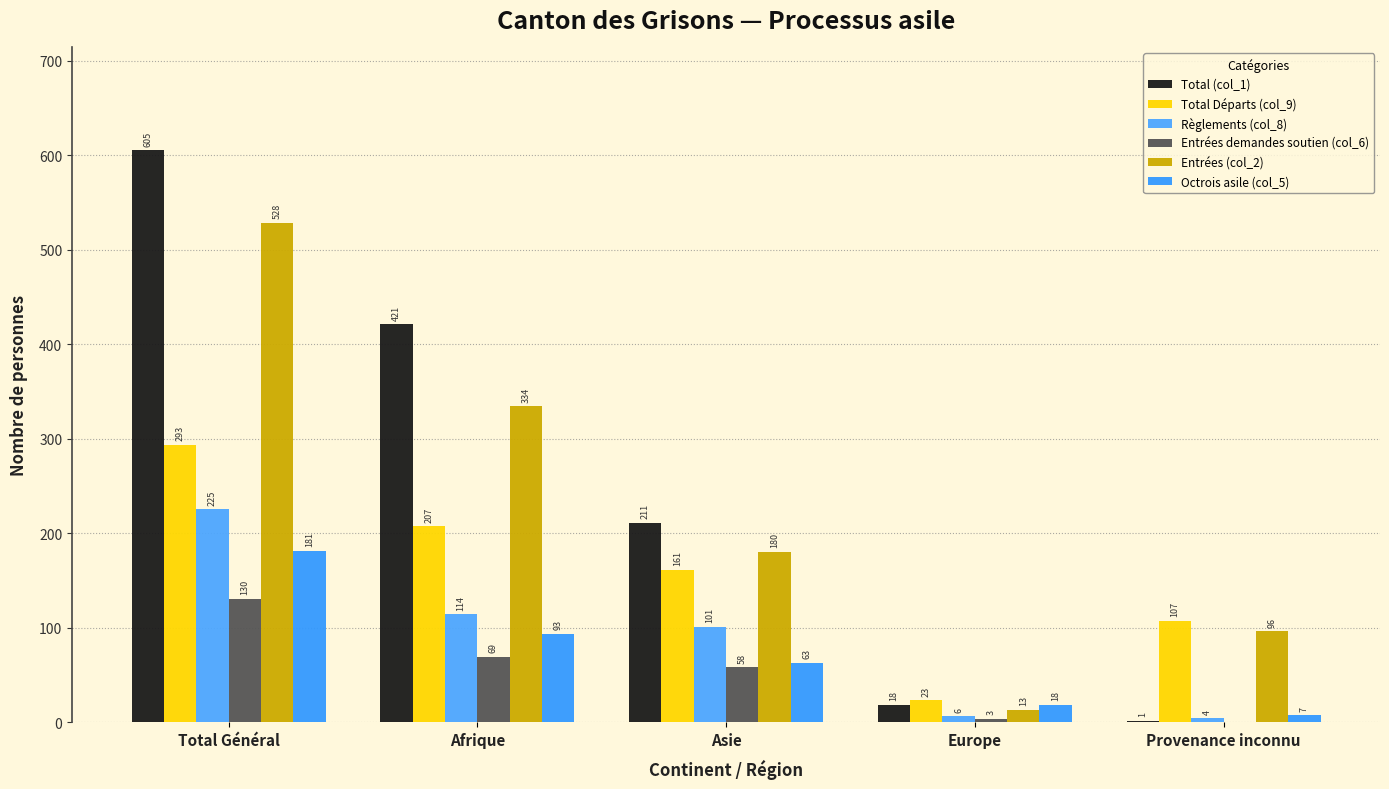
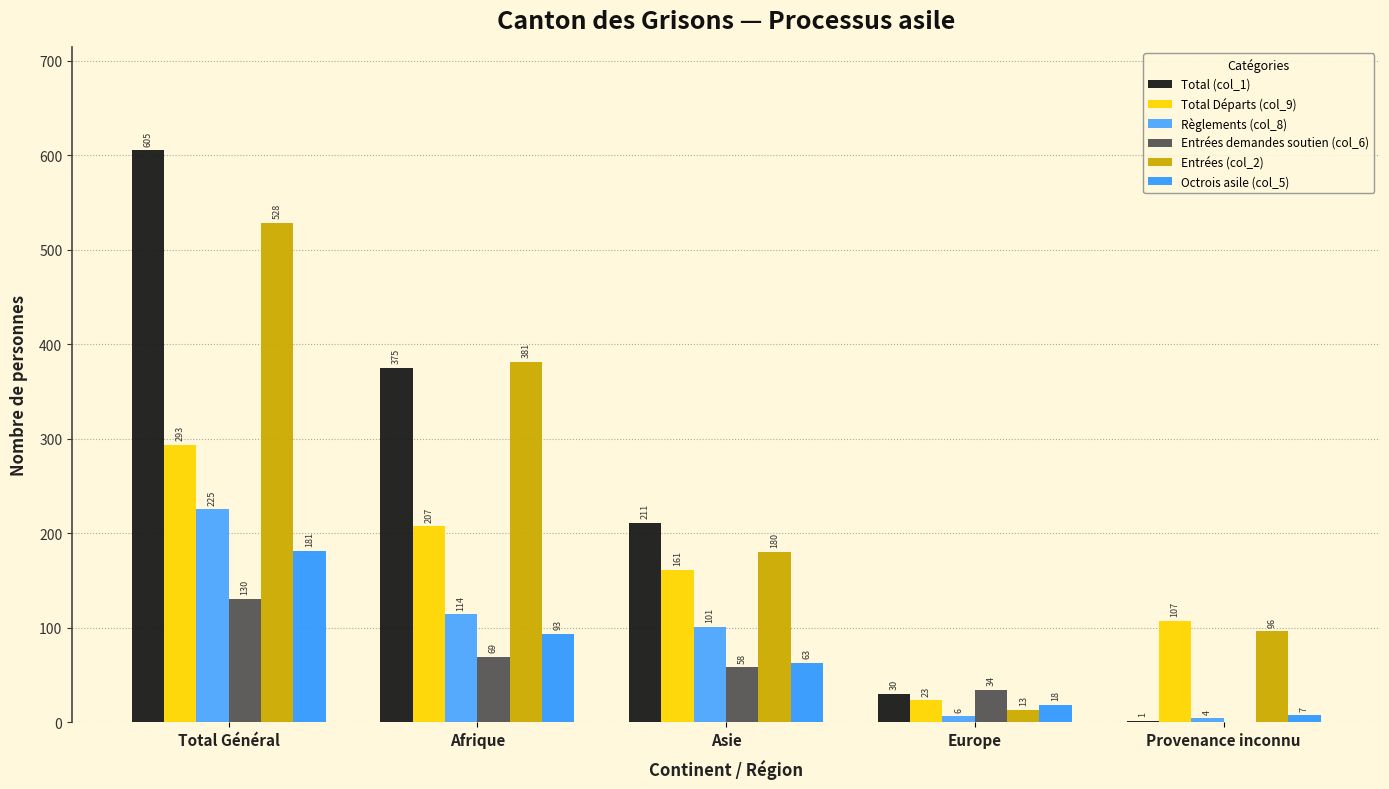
  {
    "Total (col_1)": {
      "Total Général": 605,
-     "Afrique": 421,
+     "Afrique": 375,
      "Asie": 211,
-     "Europe": 18,
+     "Europe": 30,
      "Provenance inconnu": 1
    },
    "Total Départs (col_9)": {
      "Total Général": 293,
      "Afrique": 207,
      "Asie": 161,
      "Europe": 23,
      "Provenance inconnu": 107
    },
    "Entrées demandes soutien (col_6)": {
      "Total Général": 130,
      "Afrique": 69,
      "Asie": 58,
-     "Europe": 3
+     "Europe": 34
    },
    "Entrées (col_2)": {
      "Total Général": 528,
-     "Afrique": 334,
+     "Afrique": 381,
      "Asie": 180,
      "Europe": 13,
      "Provenance inconnu": 96
    }
  }
